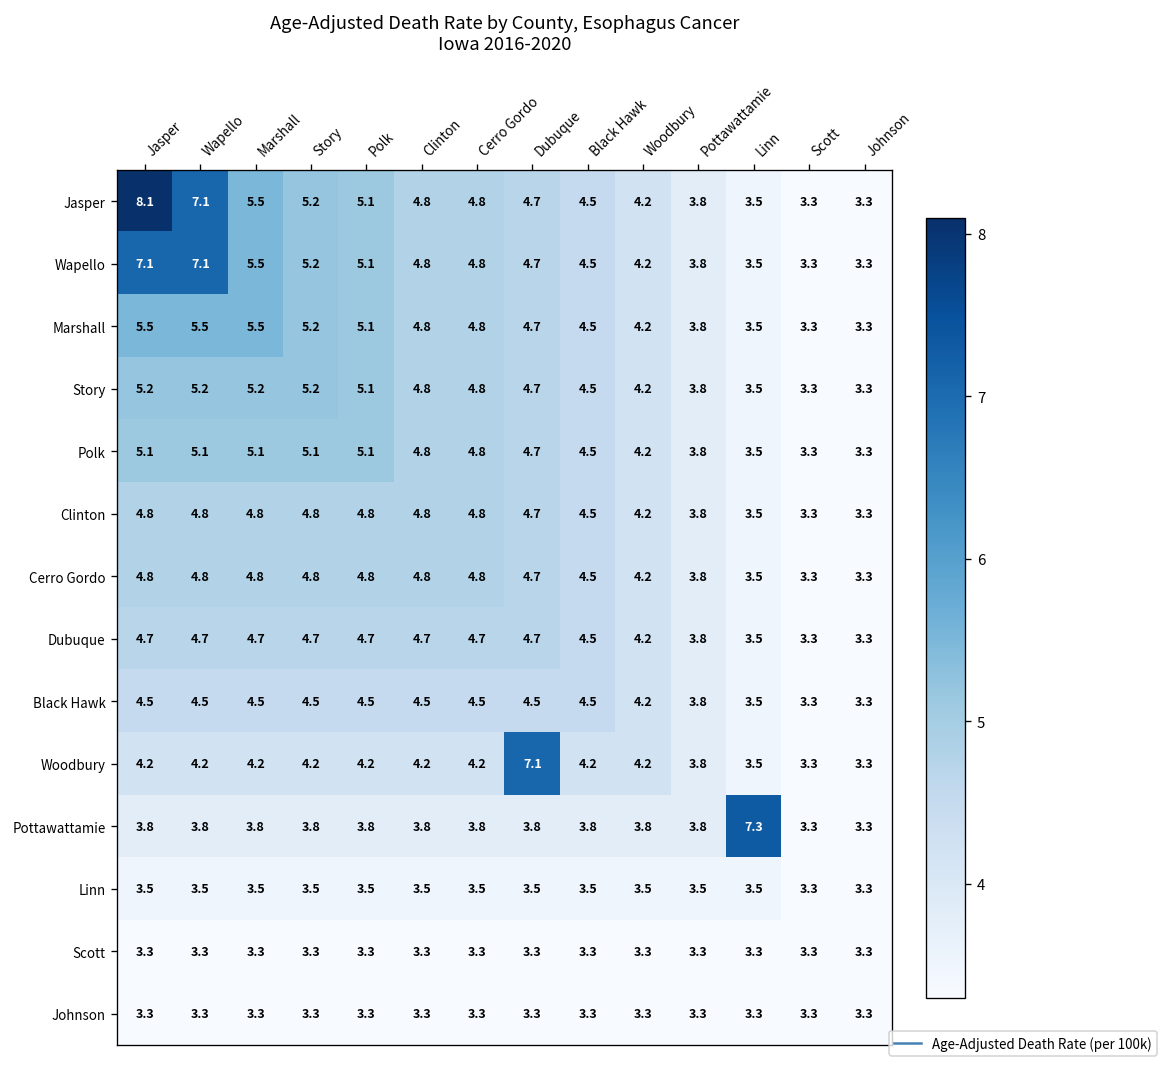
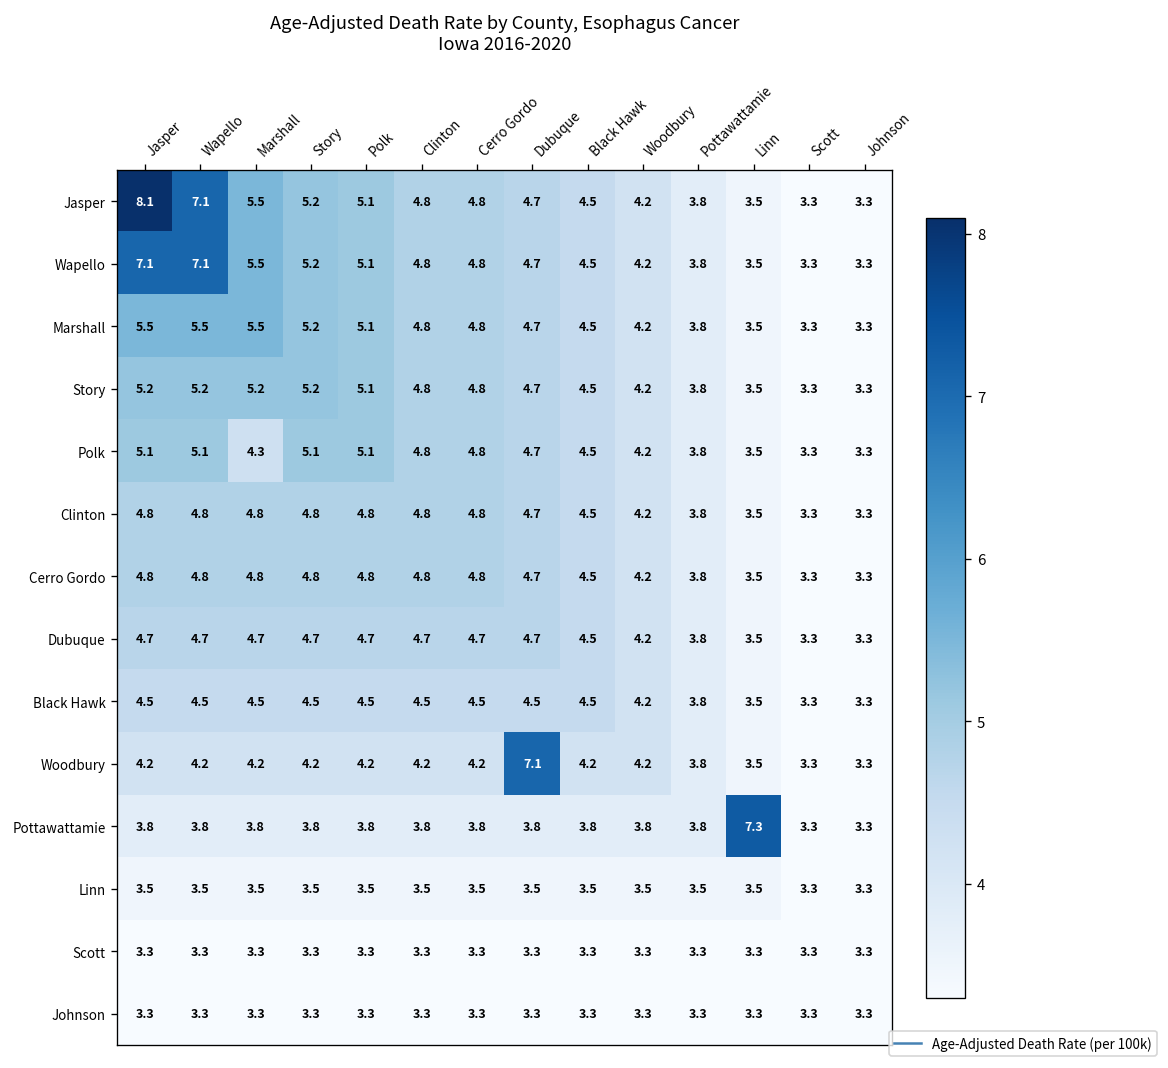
  {
    "Jasper": {
      "Jasper": 8.1,
      "Wapello": 7.1,
      "Marshall": 5.5,
      "Story": 5.2,
      "Polk": 5.1,
      "Clinton": 4.8,
      "Cerro Gordo": 4.8,
      "Dubuque": 4.7,
      "Black Hawk": 4.5,
      "Woodbury": 4.2,
      "Pottawattamie": 3.8,
      "Linn": 3.5,
      "Scott": 3.3,
      "Johnson": 3.3
    },
    "Wapello": {
      "Jasper": 7.1,
      "Wapello": 7.1,
      "Marshall": 5.5,
      "Story": 5.2,
      "Polk": 5.1,
      "Clinton": 4.8,
      "Cerro Gordo": 4.8,
      "Dubuque": 4.7,
      "Black Hawk": 4.5,
      "Woodbury": 4.2,
      "Pottawattamie": 3.8,
      "Linn": 3.5,
      "Scott": 3.3,
      "Johnson": 3.3
    },
    "Marshall": {
      "Jasper": 5.5,
      "Wapello": 5.5,
      "Marshall": 5.5,
      "Story": 5.2,
      "Polk": 5.1,
      "Clinton": 4.8,
      "Cerro Gordo": 4.8,
      "Dubuque": 4.7,
      "Black Hawk": 4.5,
      "Woodbury": 4.2,
      "Pottawattamie": 3.8,
      "Linn": 3.5,
      "Scott": 3.3,
      "Johnson": 3.3
    },
    "Story": {
      "Jasper": 5.2,
      "Wapello": 5.2,
      "Marshall": 5.2,
      "Story": 5.2,
      "Polk": 5.1,
      "Clinton": 4.8,
      "Cerro Gordo": 4.8,
      "Dubuque": 4.7,
      "Black Hawk": 4.5,
      "Woodbury": 4.2,
      "Pottawattamie": 3.8,
      "Linn": 3.5,
      "Scott": 3.3,
      "Johnson": 3.3
    },
    "Polk": {
      "Jasper": 5.1,
      "Wapello": 5.1,
-     "Marshall": 5.1,
+     "Marshall": 4.3,
      "Story": 5.1,
      "Polk": 5.1,
      "Clinton": 4.8,
      "Cerro Gordo": 4.8,
      "Dubuque": 4.7,
      "Black Hawk": 4.5,
      "Woodbury": 4.2,
      "Pottawattamie": 3.8,
      "Linn": 3.5,
      "Scott": 3.3,
      "Johnson": 3.3
    },
    "Clinton": {
      "Jasper": 4.8,
      "Wapello": 4.8,
      "Marshall": 4.8,
      "Story": 4.8,
      "Polk": 4.8,
      "Clinton": 4.8,
      "Cerro Gordo": 4.8,
      "Dubuque": 4.7,
      "Black Hawk": 4.5,
      "Woodbury": 4.2,
      "Pottawattamie": 3.8,
      "Linn": 3.5,
      "Scott": 3.3,
      "Johnson": 3.3
    },
    "Cerro Gordo": {
      "Jasper": 4.8,
      "Wapello": 4.8,
      "Marshall": 4.8,
      "Story": 4.8,
      "Polk": 4.8,
      "Clinton": 4.8,
      "Cerro Gordo": 4.8,
      "Dubuque": 4.7,
      "Black Hawk": 4.5,
      "Woodbury": 4.2,
      "Pottawattamie": 3.8,
      "Linn": 3.5,
      "Scott": 3.3,
      "Johnson": 3.3
    },
    "Dubuque": {
      "Jasper": 4.7,
      "Wapello": 4.7,
      "Marshall": 4.7,
      "Story": 4.7,
      "Polk": 4.7,
      "Clinton": 4.7,
      "Cerro Gordo": 4.7,
      "Dubuque": 4.7,
      "Black Hawk": 4.5,
      "Woodbury": 4.2,
      "Pottawattamie": 3.8,
      "Linn": 3.5,
      "Scott": 3.3,
      "Johnson": 3.3
    },
    "Black Hawk": {
      "Jasper": 4.5,
      "Wapello": 4.5,
      "Marshall": 4.5,
      "Story": 4.5,
      "Polk": 4.5,
      "Clinton": 4.5,
      "Cerro Gordo": 4.5,
      "Dubuque": 4.5,
      "Black Hawk": 4.5,
      "Woodbury": 4.2,
      "Pottawattamie": 3.8,
      "Linn": 3.5,
      "Scott": 3.3,
      "Johnson": 3.3
    },
    "Woodbury": {
      "Jasper": 4.2,
      "Wapello": 4.2,
      "Marshall": 4.2,
      "Story": 4.2,
      "Polk": 4.2,
      "Clinton": 4.2,
      "Cerro Gordo": 4.2,
      "Dubuque": 7.1,
      "Black Hawk": 4.2,
      "Woodbury": 4.2,
      "Pottawattamie": 3.8,
      "Linn": 3.5,
      "Scott": 3.3,
      "Johnson": 3.3
    },
    "Pottawattamie": {
      "Jasper": 3.8,
      "Wapello": 3.8,
      "Marshall": 3.8,
      "Story": 3.8,
      "Polk": 3.8,
      "Clinton": 3.8,
      "Cerro Gordo": 3.8,
      "Dubuque": 3.8,
      "Black Hawk": 3.8,
      "Woodbury": 3.8,
      "Pottawattamie": 3.8,
      "Linn": 7.3,
      "Scott": 3.3,
      "Johnson": 3.3
    },
    "Linn": {
      "Jasper": 3.5,
      "Wapello": 3.5,
      "Marshall": 3.5,
      "Story": 3.5,
      "Polk": 3.5,
      "Clinton": 3.5,
      "Cerro Gordo": 3.5,
      "Dubuque": 3.5,
      "Black Hawk": 3.5,
      "Woodbury": 3.5,
      "Pottawattamie": 3.5,
      "Linn": 3.5,
      "Scott": 3.3,
      "Johnson": 3.3
    },
    "Scott": {
      "Jasper": 3.3,
      "Wapello": 3.3,
      "Marshall": 3.3,
      "Story": 3.3,
      "Polk": 3.3,
      "Clinton": 3.3,
      "Cerro Gordo": 3.3,
      "Dubuque": 3.3,
      "Black Hawk": 3.3,
      "Woodbury": 3.3,
      "Pottawattamie": 3.3,
      "Linn": 3.3,
      "Scott": 3.3,
      "Johnson": 3.3
    },
    "Johnson": {
      "Jasper": 3.3,
      "Wapello": 3.3,
      "Marshall": 3.3,
      "Story": 3.3,
      "Polk": 3.3,
      "Clinton": 3.3,
      "Cerro Gordo": 3.3,
      "Dubuque": 3.3,
      "Black Hawk": 3.3,
      "Woodbury": 3.3,
      "Pottawattamie": 3.3,
      "Linn": 3.3,
      "Scott": 3.3,
      "Johnson": 3.3
    }
  }
